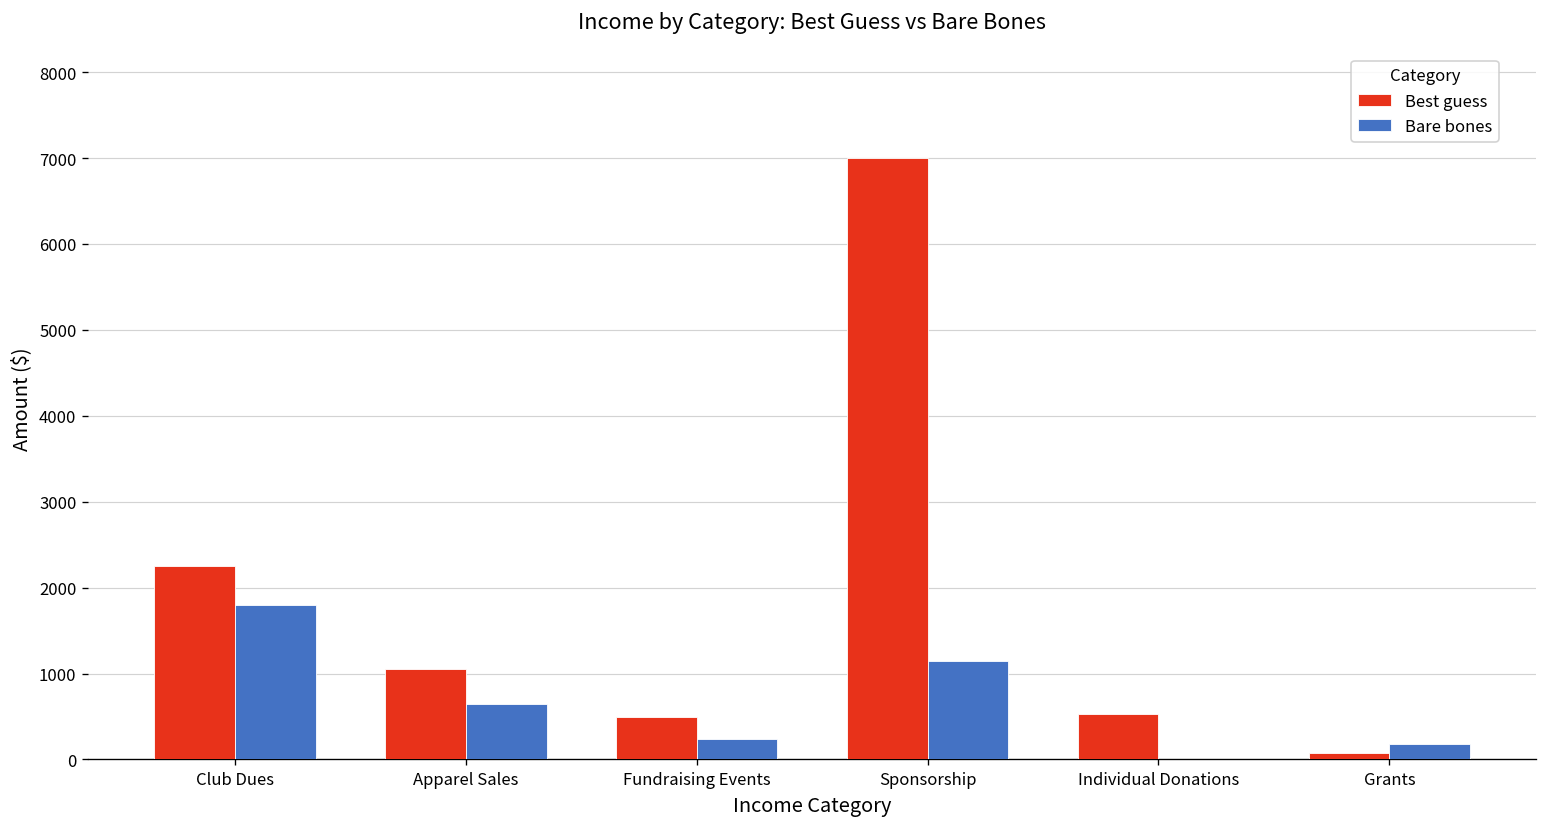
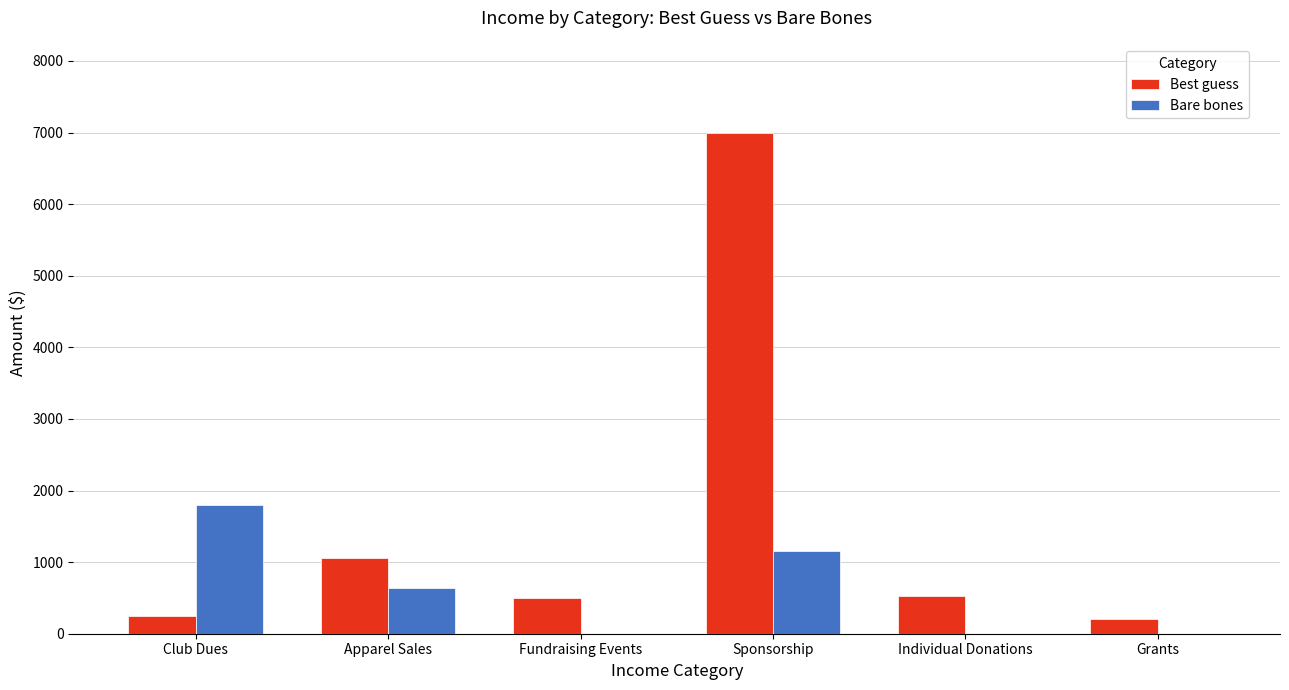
  {
    "Best guess": {
-     "Club Dues": 2300,
+     "Club Dues": 200,
      "Apparel Sales": 1100,
      "Fundraising Events": 500,
      "Sponsorship": 7000,
      "Individual Donations": 500,
-     "Grants": 100
+     "Grants": 200
    },
    "Bare bones": {
      "Club Dues": 1800,
      "Apparel Sales": 600,
-     "Fundraising Events": 200,
+     "Fundraising Events": 0,
      "Sponsorship": 1100,
      "Individual Donations": 0,
-     "Grants": 200
+     "Grants": 0
    }
  }
